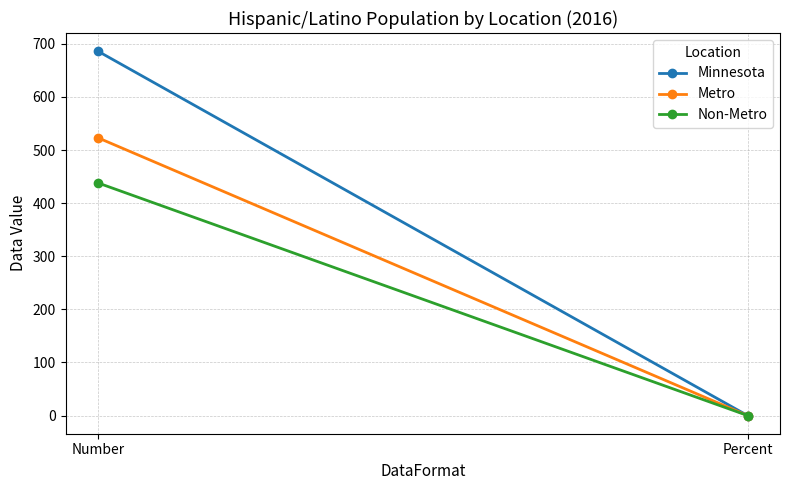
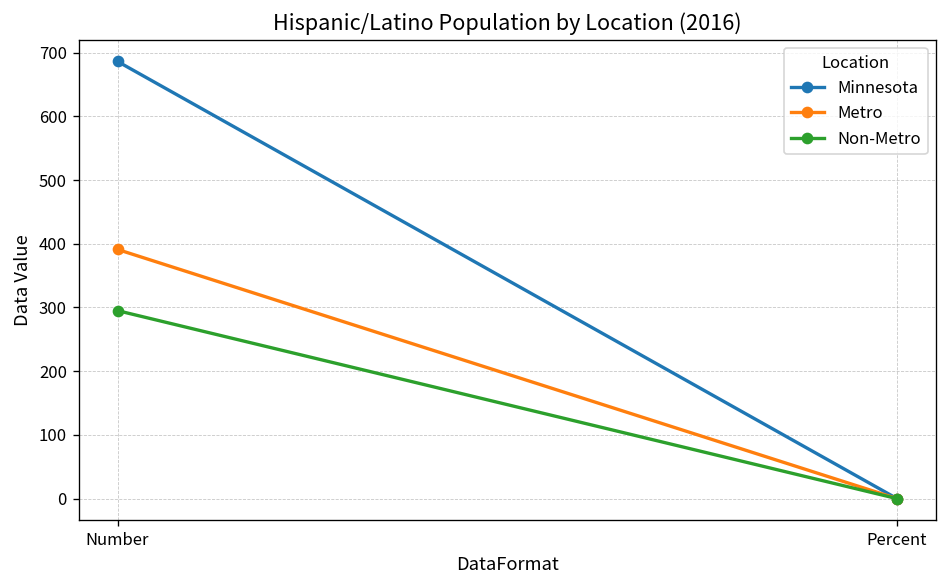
  {
    "Minnesota": {
      "Number": 690
    },
    "Metro": {
-     "Number": 520
+     "Number": 390
    },
    "Non-Metro": {
-     "Number": 440
+     "Number": 300
    }
  }
